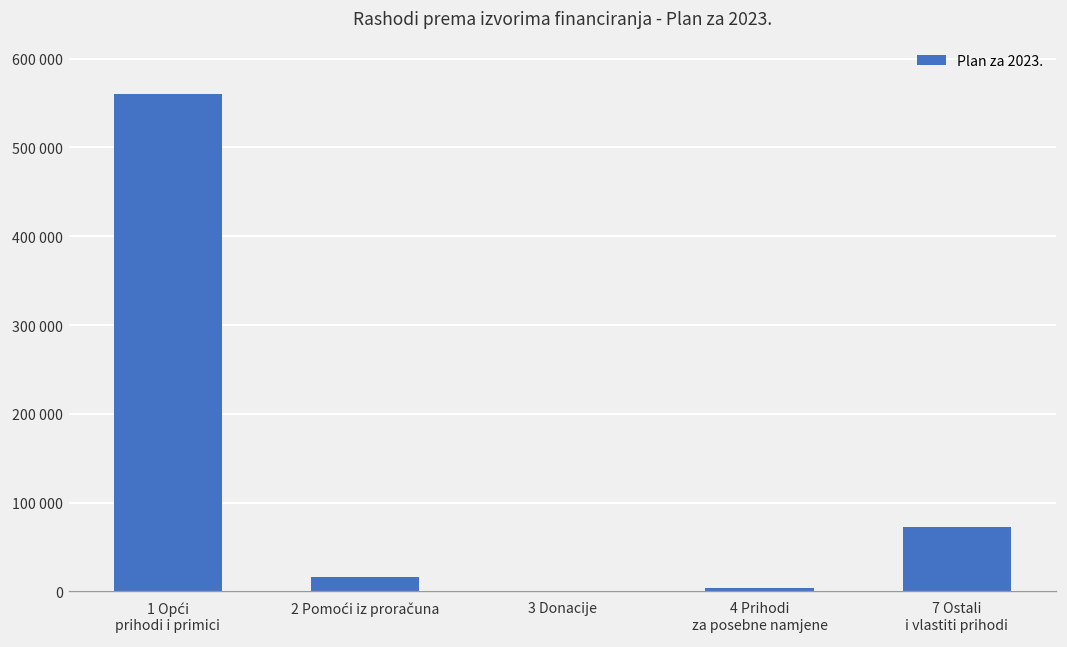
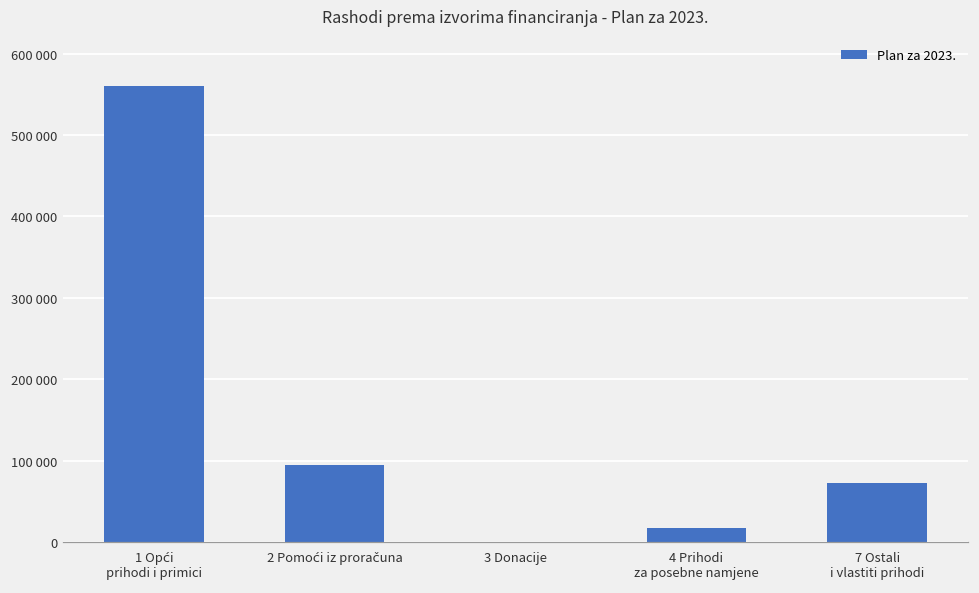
  {
    "1 Opći prihodi i primici": 560000,
-   "2 Pomoći iz proračuna": 20000,
+   "2 Pomoći iz proračuna": 90000,
    "3 Donacije": 0,
-   "4 Prihodi za posebne namjene": 0,
+   "4 Prihodi za posebne namjene": 20000,
    "7 Ostali i vlastiti prihodi": 70000
  }
